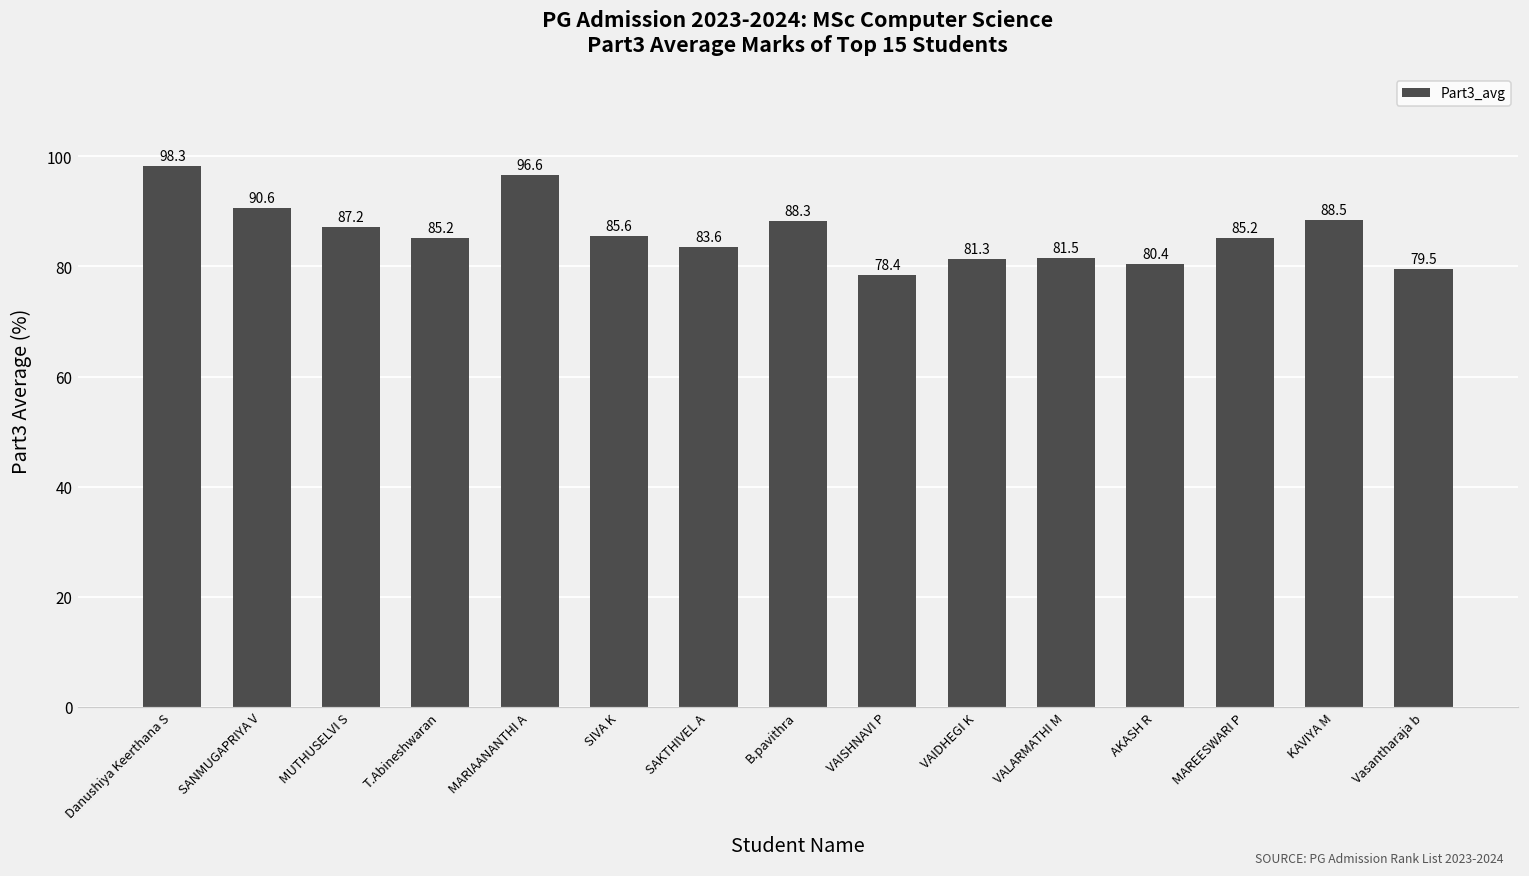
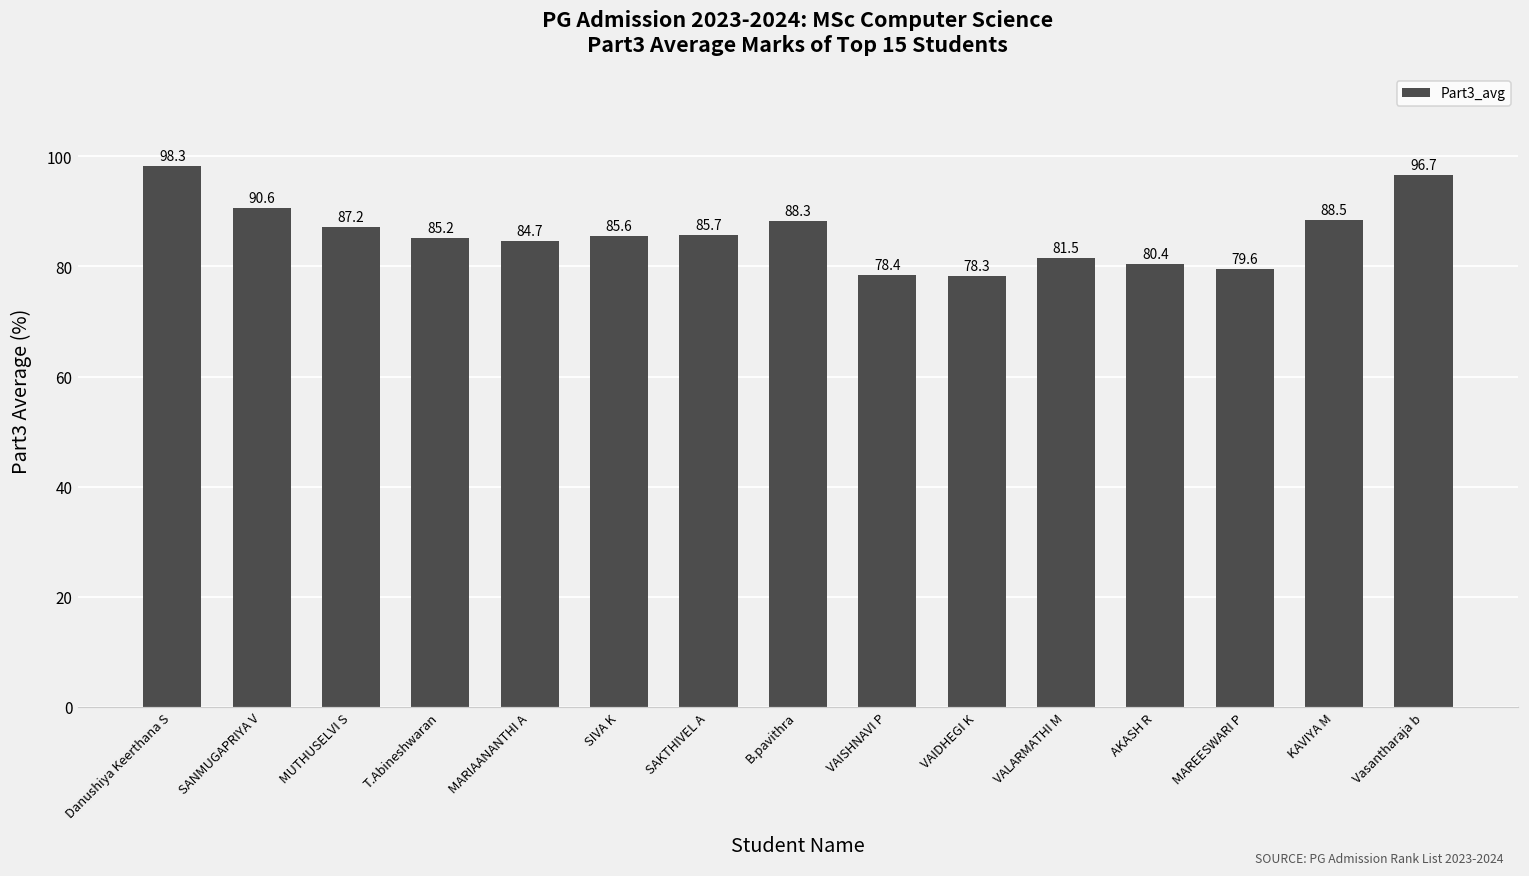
  {
    "Danushiya Keerthana S": 98.3,
    "SANMUGAPRIYA V": 90.6,
    "MUTHUSELVI S": 87.2,
    "T.Abineshwaran": 85.2,
-   "MARIAANANTHI A": 96.6,
+   "MARIAANANTHI A": 84.7,
    "SIVA K": 85.6,
-   "SAKTHIVEL A": 83.6,
+   "SAKTHIVEL A": 85.7,
    "B.pavithra": 88.3,
    "VAISHNAVI P": 78.4,
-   "VAIDHEGI K": 81.3,
+   "VAIDHEGI K": 78.3,
    "VALARMATHI M": 81.5,
    "AKASH R": 80.4,
-   "MAREESWARI P": 85.2,
+   "MAREESWARI P": 79.6,
    "KAVIYA M": 88.5,
-   "Vasantharaja b": 79.5
+   "Vasantharaja b": 96.7
  }
